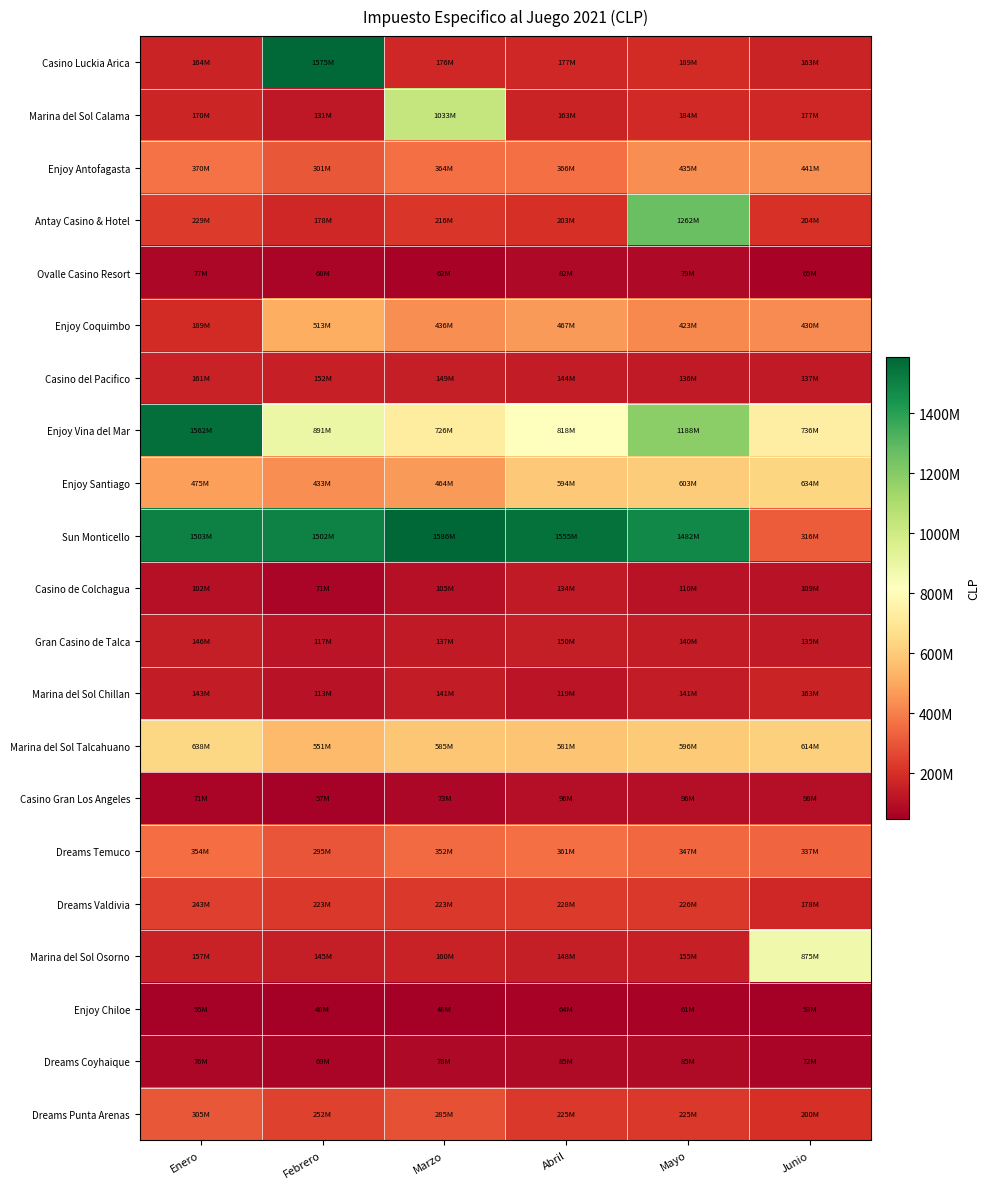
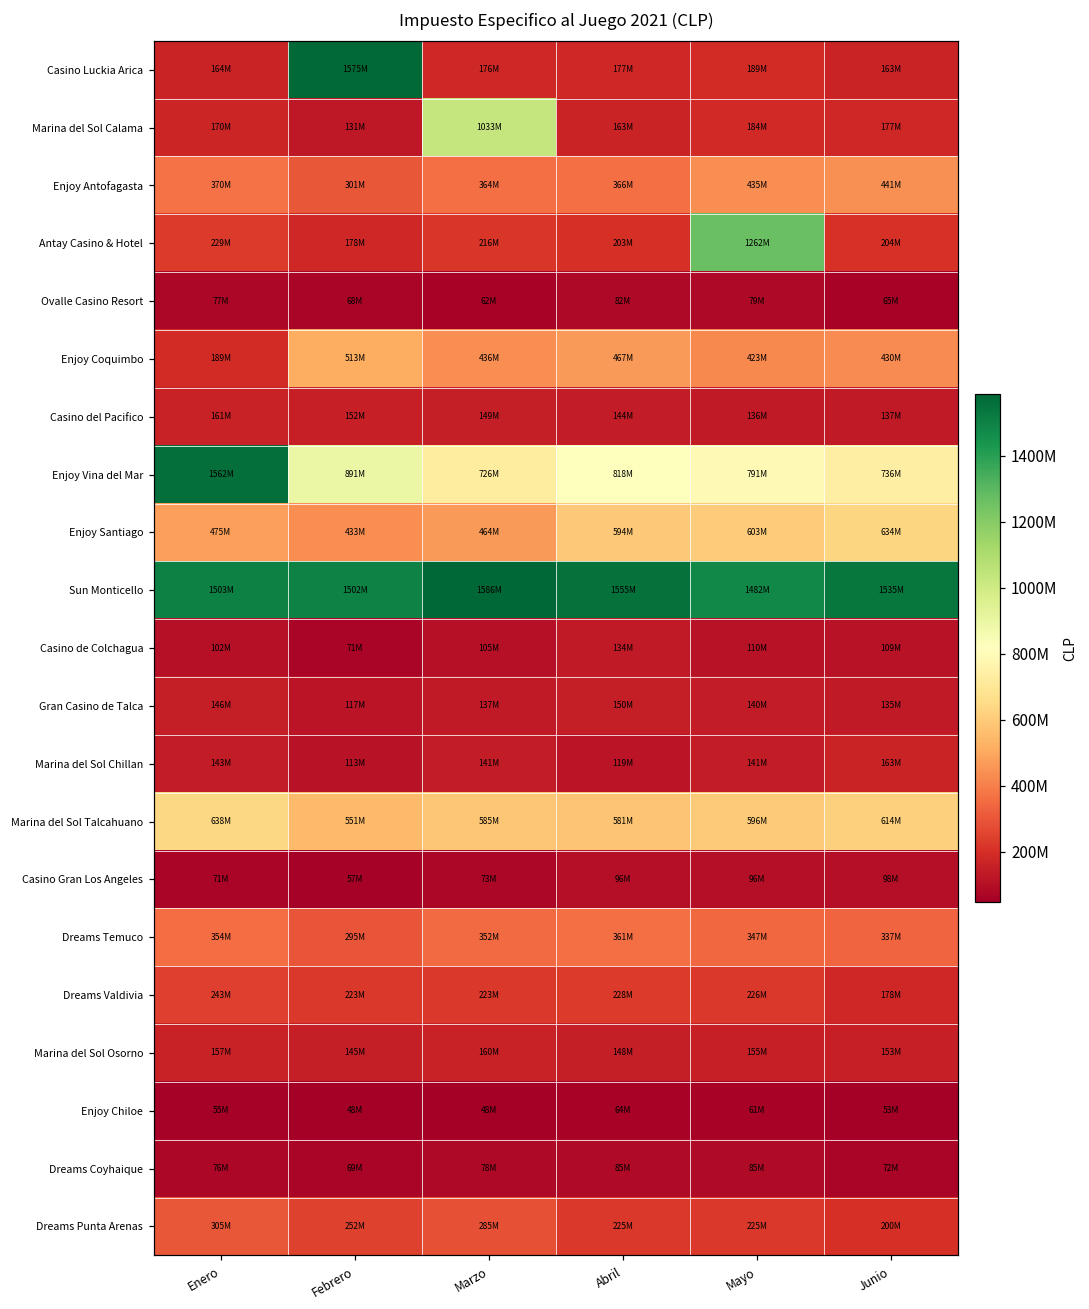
  {
    "Casino Luckia Arica": {
      "Enero": "164M",
      "Febrero": "1575M",
      "Marzo": "176M",
      "Abril": "177M",
      "Mayo": "189M",
      "Junio": "163M"
    },
    "Marina del Sol Calama": {
      "Enero": "170M",
      "Febrero": "131M",
      "Marzo": "1033M",
      "Abril": "163M",
      "Mayo": "184M",
      "Junio": "177M"
    },
    "Enjoy Antofagasta": {
      "Enero": "370M",
      "Febrero": "301M",
      "Marzo": "364M",
      "Abril": "366M",
      "Mayo": "435M",
      "Junio": "441M"
    },
    "Antay Casino & Hotel": {
      "Enero": "229M",
      "Febrero": "178M",
      "Marzo": "216M",
      "Abril": "203M",
      "Mayo": "1262M",
      "Junio": "204M"
    },
    "Ovalle Casino Resort": {
      "Enero": "77M",
      "Febrero": "68M",
      "Marzo": "62M",
      "Abril": "82M",
      "Mayo": "79M",
      "Junio": "65M"
    },
    "Enjoy Coquimbo": {
      "Enero": "189M",
      "Febrero": "513M",
      "Marzo": "436M",
      "Abril": "467M",
      "Mayo": "423M",
      "Junio": "430M"
    },
    "Casino del Pacifico": {
      "Enero": "161M",
      "Febrero": "152M",
      "Marzo": "149M",
      "Abril": "144M",
      "Mayo": "136M",
      "Junio": "137M"
    },
    "Enjoy Vina del Mar": {
      "Enero": "1562M",
      "Febrero": "891M",
      "Marzo": "726M",
      "Abril": "818M",
-     "Mayo": "1188M",
+     "Mayo": "791M",
      "Junio": "736M"
    },
    "Enjoy Santiago": {
      "Enero": "475M",
      "Febrero": "433M",
      "Marzo": "464M",
      "Abril": "594M",
      "Mayo": "603M",
      "Junio": "634M"
    },
    "Sun Monticello": {
      "Enero": "1503M",
      "Febrero": "1502M",
      "Marzo": "1586M",
      "Abril": "1555M",
      "Mayo": "1482M",
-     "Junio": "316M"
+     "Junio": "1535M"
    },
    "Casino de Colchagua": {
      "Enero": "102M",
      "Febrero": "71M",
      "Marzo": "105M",
      "Abril": "134M",
      "Mayo": "110M",
      "Junio": "109M"
    },
    "Gran Casino de Talca": {
      "Enero": "146M",
      "Febrero": "117M",
      "Marzo": "137M",
      "Abril": "150M",
      "Mayo": "140M",
      "Junio": "135M"
    },
    "Marina del Sol Chillan": {
      "Enero": "143M",
      "Febrero": "113M",
      "Marzo": "141M",
      "Abril": "119M",
      "Mayo": "141M",
      "Junio": "163M"
    },
    "Marina del Sol Talcahuano": {
      "Enero": "638M",
      "Febrero": "551M",
      "Marzo": "585M",
      "Abril": "581M",
      "Mayo": "596M",
      "Junio": "614M"
    },
    "Casino Gran Los Angeles": {
      "Enero": "71M",
      "Febrero": "57M",
      "Marzo": "73M",
      "Abril": "96M",
      "Mayo": "96M",
      "Junio": "98M"
    },
    "Dreams Temuco": {
      "Enero": "354M",
      "Febrero": "295M",
      "Marzo": "352M",
      "Abril": "361M",
      "Mayo": "347M",
      "Junio": "337M"
    },
    "Dreams Valdivia": {
      "Enero": "243M",
      "Febrero": "223M",
      "Marzo": "223M",
      "Abril": "228M",
      "Mayo": "226M",
      "Junio": "178M"
    },
    "Marina del Sol Osorno": {
      "Enero": "157M",
      "Febrero": "145M",
      "Marzo": "160M",
      "Abril": "148M",
      "Mayo": "155M",
-     "Junio": "875M"
+     "Junio": "153M"
    },
    "Enjoy Chiloe": {
      "Enero": "55M",
      "Febrero": "48M",
      "Marzo": "48M",
      "Abril": "64M",
      "Mayo": "61M",
      "Junio": "53M"
    },
    "Dreams Coyhaique": {
      "Enero": "76M",
      "Febrero": "69M",
      "Marzo": "78M",
      "Abril": "85M",
      "Mayo": "85M",
      "Junio": "72M"
    },
    "Dreams Punta Arenas": {
      "Enero": "305M",
      "Febrero": "252M",
      "Marzo": "285M",
      "Abril": "225M",
      "Mayo": "225M",
      "Junio": "200M"
    }
  }
